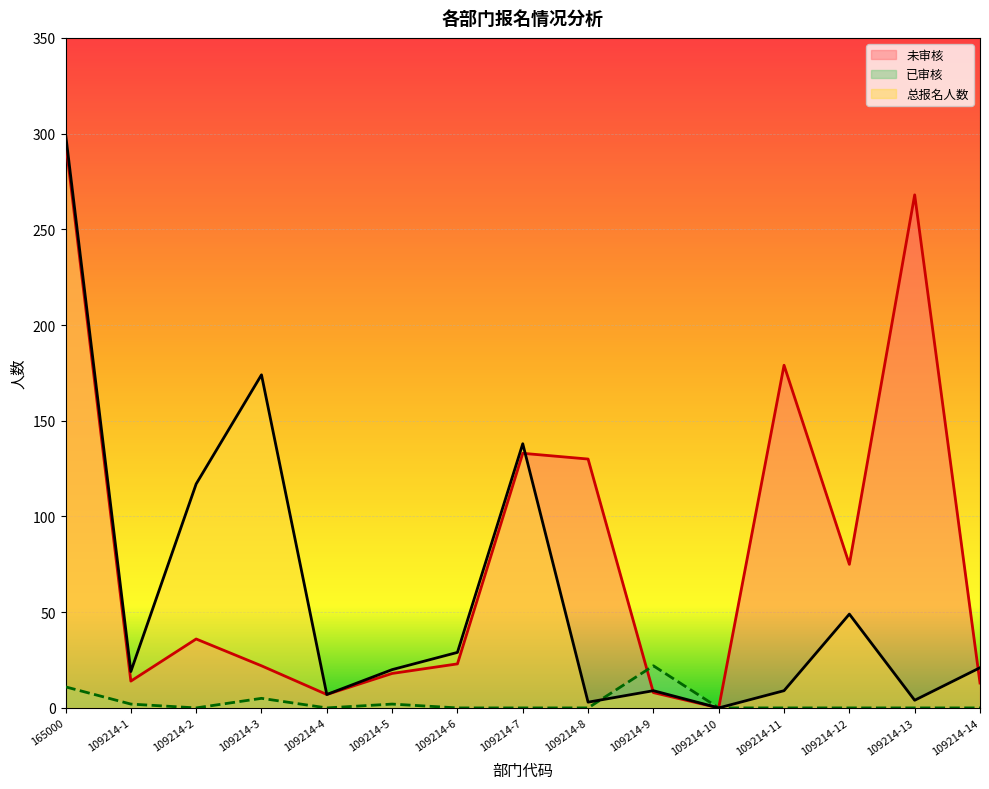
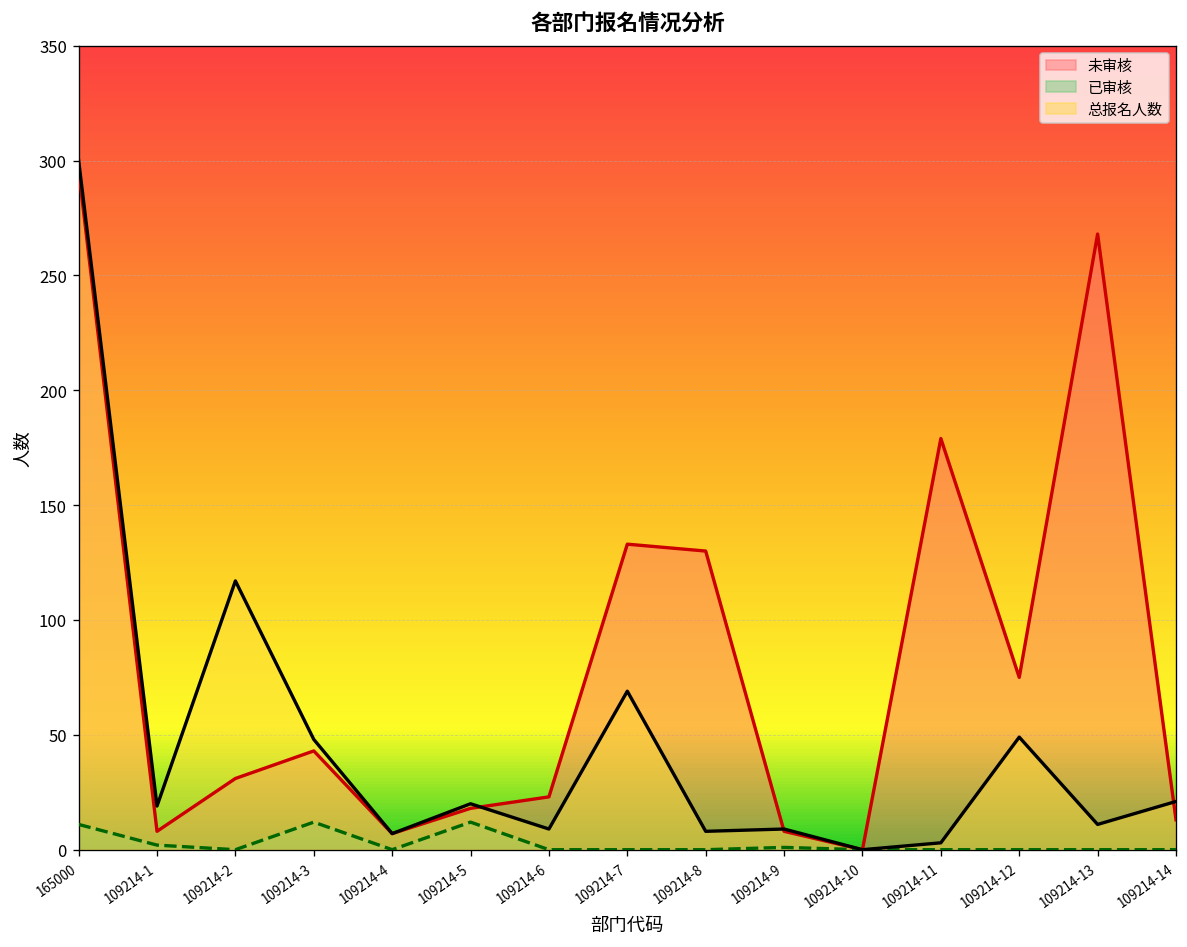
  {
    "未审核": {
      "165000": 296,
-     "109214-1": 14,
-     "109214-2": 36,
-     "109214-3": 22,
+     "109214-1": 8,
+     "109214-2": 31,
+     "109214-3": 43,
      "109214-5": 18,
      "109214-6": 23,
      "109214-7": 133,
      "109214-8": 130,
      "109214-11": 179,
      "109214-12": 75,
      "109214-13": 268,
      "109214-14": 13
    },
    "已审核": {
      "165000": 11,
      "109214-1": 2,
      "109214-2": 0,
-     "109214-3": 5,
+     "109214-3": 12,
      "109214-4": 0,
-     "109214-5": 2,
+     "109214-5": 12,
      "109214-6": 0,
      "109214-7": 0,
      "109214-8": 0,
-     "109214-9": 22,
+     "109214-9": 1,
      "109214-11": 0,
      "109214-12": 0,
      "109214-13": 0,
      "109214-14": 0
    },
    "总报名人数": {
      "165000": 300,
      "109214-1": 19,
      "109214-2": 117,
-     "109214-3": 174,
+     "109214-3": 48,
      "109214-5": 20,
-     "109214-6": 29,
-     "109214-7": 138,
-     "109214-8": 3,
-     "109214-11": 9,
+     "109214-6": 9,
+     "109214-7": 69,
+     "109214-8": 8,
+     "109214-11": 3,
      "109214-12": 49,
-     "109214-13": 4,
+     "109214-13": 11,
      "109214-14": 21
    }
  }
